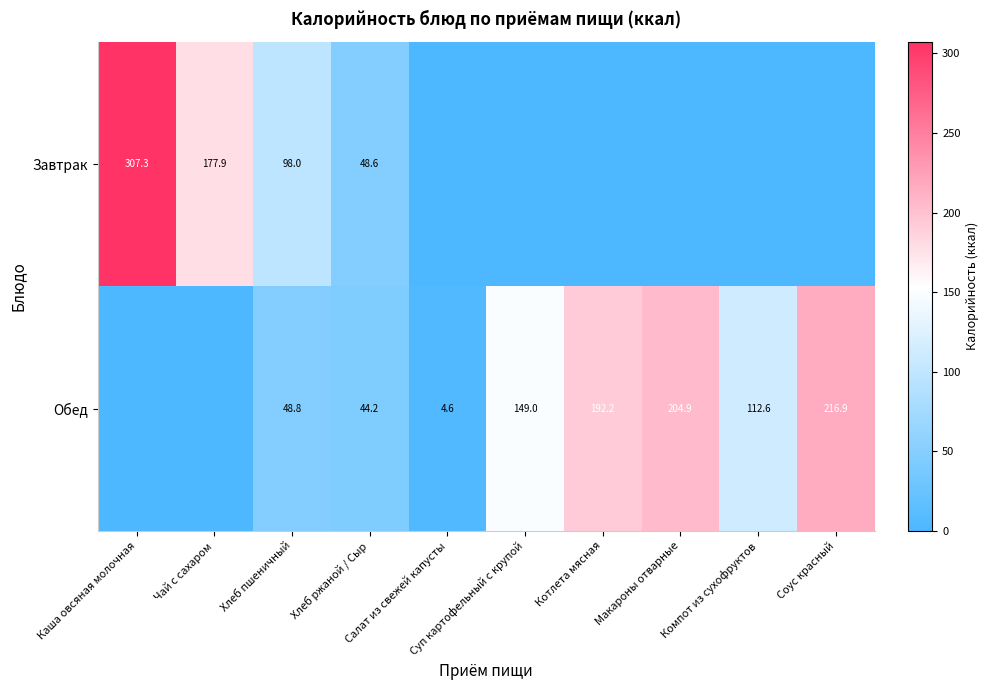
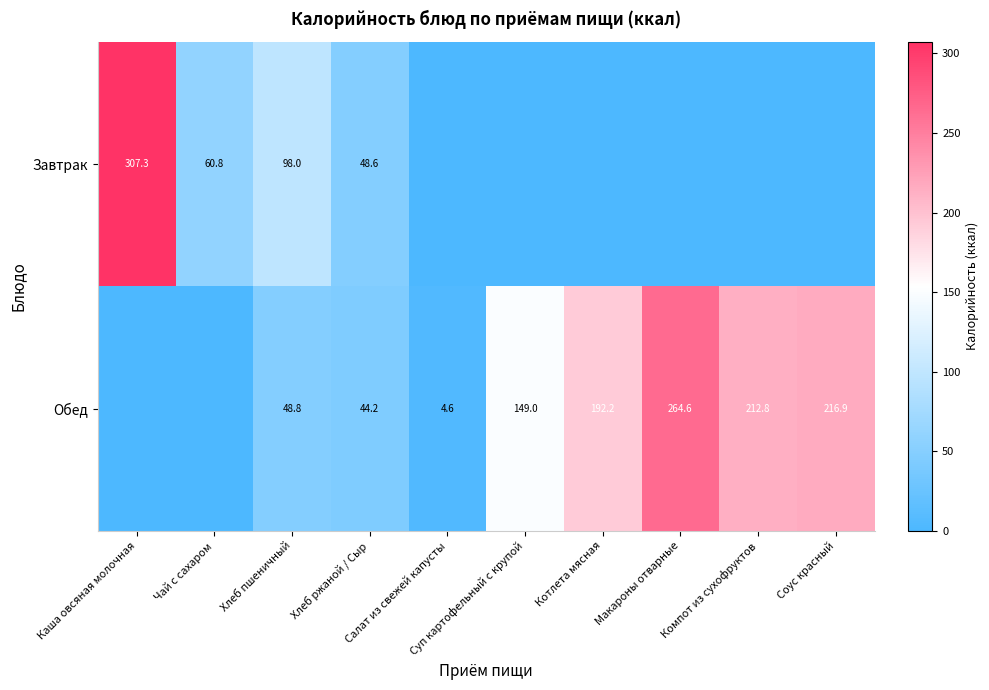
  {
    "Завтрак": {
      "Каша овсяная молочная": 307.3,
-     "Чай с сахаром": 177.9,
+     "Чай с сахаром": 60.8,
      "Хлеб пшеничный": 98.0,
      "Хлеб ржаной / Сыр": 48.6
    },
    "Обед": {
      "Хлеб пшеничный": 48.8,
      "Хлеб ржаной / Сыр": 44.2,
      "Салат из свежей капусты": 4.6,
      "Суп картофельный с крупой": 149.0,
      "Котлета мясная": 192.2,
-     "Макароны отварные": 204.9,
-     "Компот из сухофруктов": 112.6,
+     "Макароны отварные": 264.6,
+     "Компот из сухофруктов": 212.8,
      "Соус красный": 216.9
    }
  }
